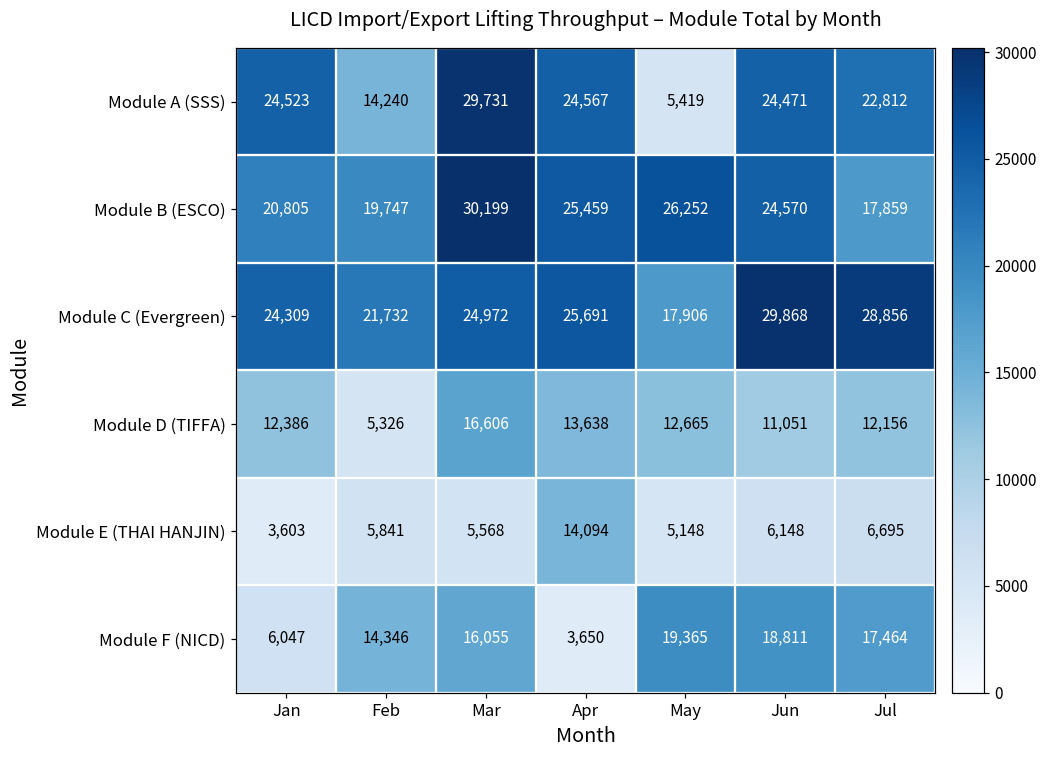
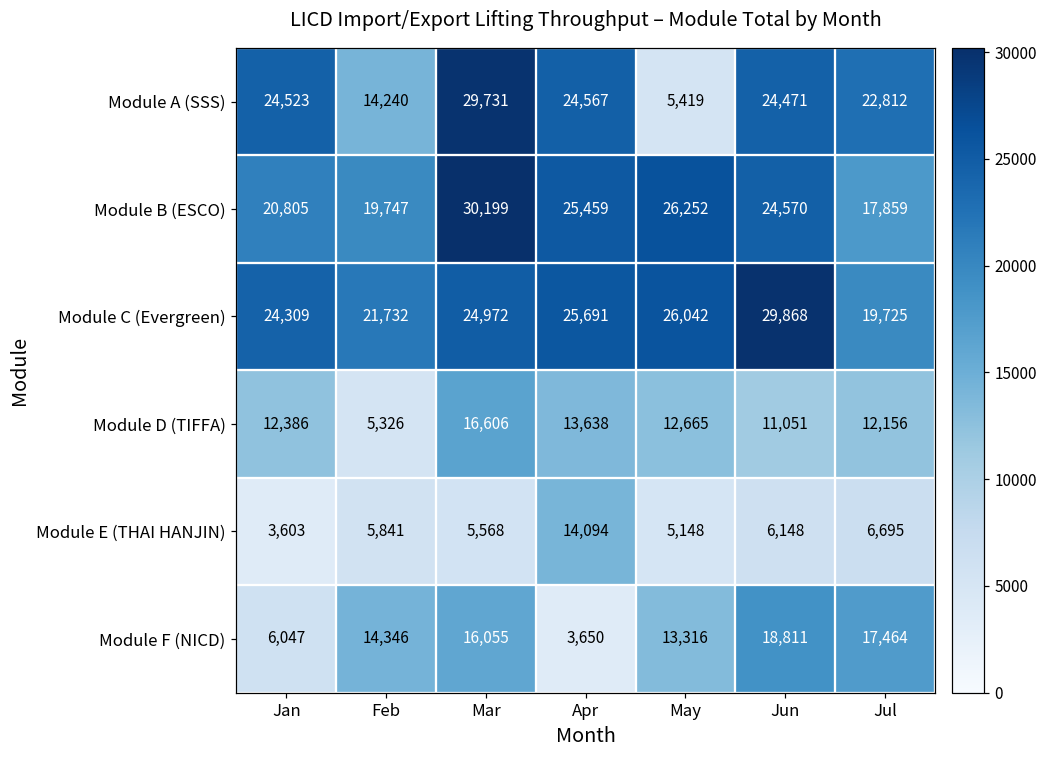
  {
    "Module A (SSS)": {
      "Jan": "24,523",
      "Feb": "14,240",
      "Mar": "29,731",
      "Apr": "24,567",
      "May": "5,419",
      "Jun": "24,471",
      "Jul": "22,812"
    },
    "Module B (ESCO)": {
      "Jan": "20,805",
      "Feb": "19,747",
      "Mar": "30,199",
      "Apr": "25,459",
      "May": "26,252",
      "Jun": "24,570",
      "Jul": "17,859"
    },
    "Module C (Evergreen)": {
      "Jan": "24,309",
      "Feb": "21,732",
      "Mar": "24,972",
      "Apr": "25,691",
-     "May": "17,906",
+     "May": "26,042",
      "Jun": "29,868",
-     "Jul": "28,856"
+     "Jul": "19,725"
    },
    "Module D (TIFFA)": {
      "Jan": "12,386",
      "Feb": "5,326",
      "Mar": "16,606",
      "Apr": "13,638",
      "May": "12,665",
      "Jun": "11,051",
      "Jul": "12,156"
    },
    "Module E (THAI HANJIN)": {
      "Jan": "3,603",
      "Feb": "5,841",
      "Mar": "5,568",
      "Apr": "14,094",
      "May": "5,148",
      "Jun": "6,148",
      "Jul": "6,695"
    },
    "Module F (NICD)": {
      "Jan": "6,047",
      "Feb": "14,346",
      "Mar": "16,055",
      "Apr": "3,650",
-     "May": "19,365",
+     "May": "13,316",
      "Jun": "18,811",
      "Jul": "17,464"
    }
  }
